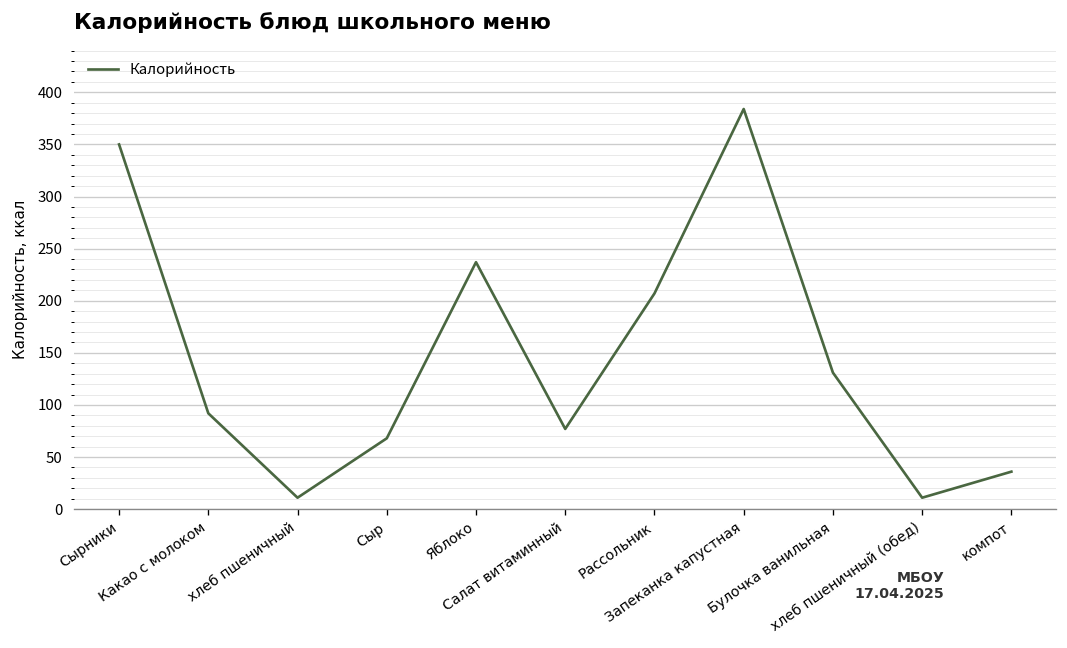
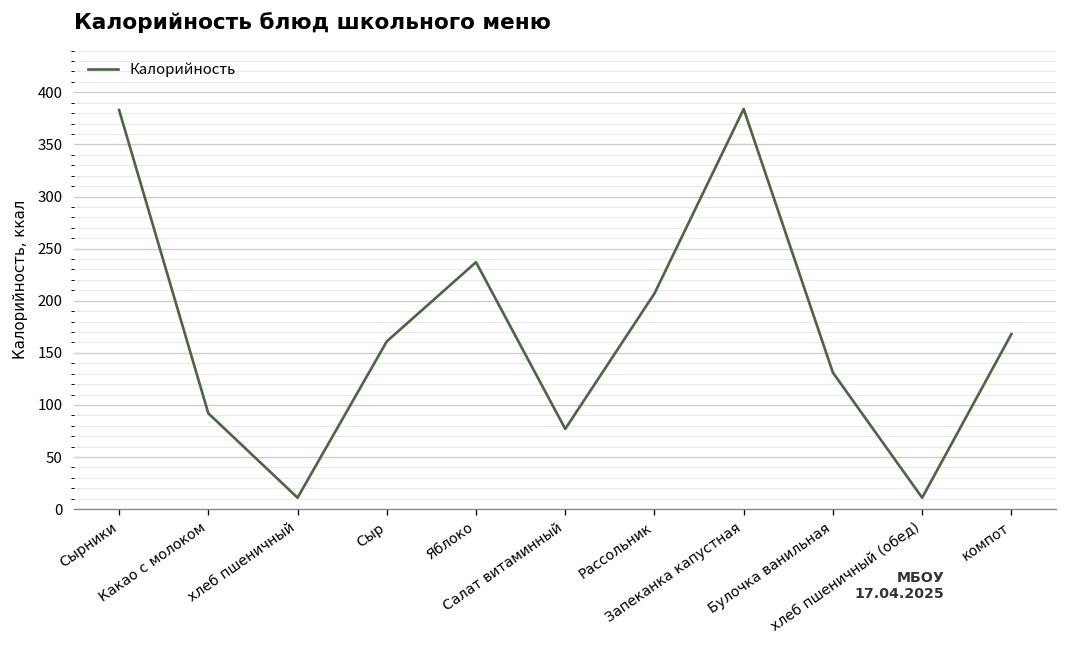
  {
-   "Сырники": 350,
+   "Сырники": 380,
    "Какао с молоком": 90,
    "хлеб пшеничный": 10,
-   "Сыр": 70,
+   "Сыр": 160,
    "Яблоко": 240,
    "Салат витаминный": 80,
    "Рассольник": 210,
    "Запеканка капустная": 380,
    "Булочка ванильная": 130,
    "хлеб пшеничный (обед)": 10,
-   "компот": 40
+   "компот": 170
  }
